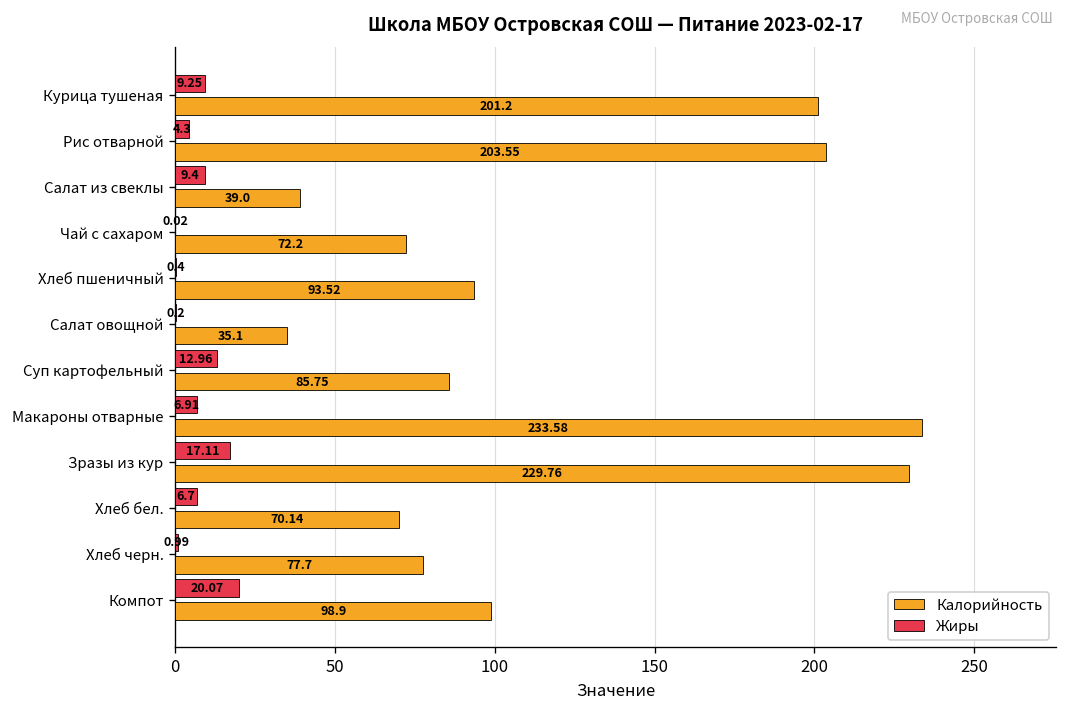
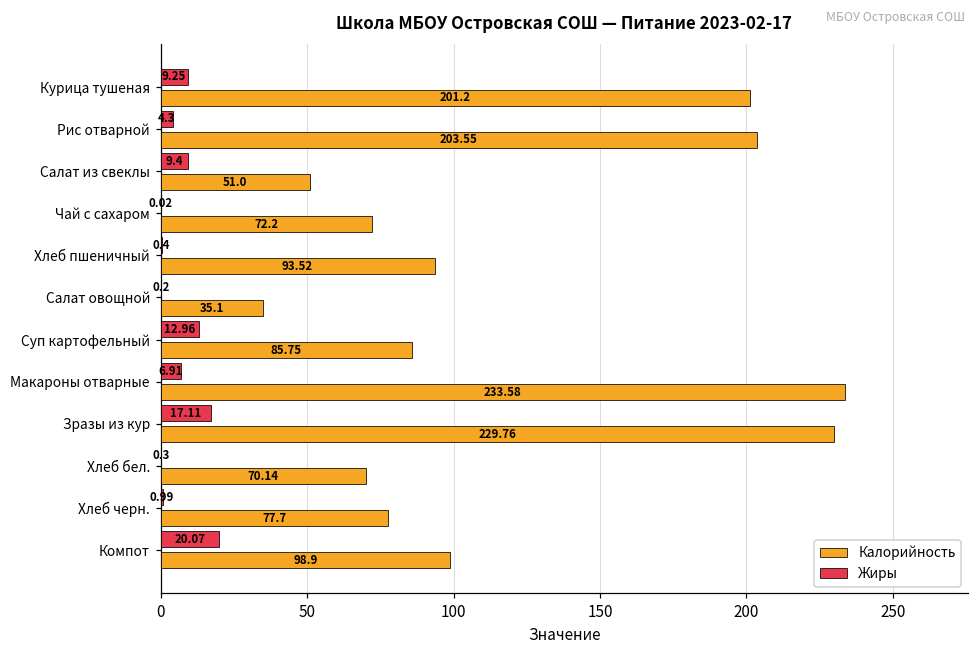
  {
    "Калорийность": {
      "Курица тушеная": 201.2,
      "Рис отварной": 203.55,
-     "Салат из свеклы": 39.0,
+     "Салат из свеклы": 51.0,
      "Чай с сахаром": 72.2,
      "Хлеб пшеничный": 93.52,
      "Салат овощной": 35.1,
      "Суп картофельный": 85.75,
      "Макароны отварные": 233.58,
      "Зразы из кур": 229.76,
      "Хлеб бел.": 70.14,
      "Хлеб черн.": 77.7,
      "Компот": 98.9
    },
    "Жиры": {
      "Курица тушеная": 9.25,
      "Рис отварной": 4.3,
      "Салат из свеклы": 9.4,
      "Чай с сахаром": 0.02,
      "Хлеб пшеничный": 0.4,
      "Салат овощной": 0.2,
      "Суп картофельный": 12.96,
      "Макароны отварные": 6.91,
      "Зразы из кур": 17.11,
-     "Хлеб бел.": 6.7,
+     "Хлеб бел.": 0.3,
      "Хлеб черн.": 0.99,
      "Компот": 20.07
    }
  }
